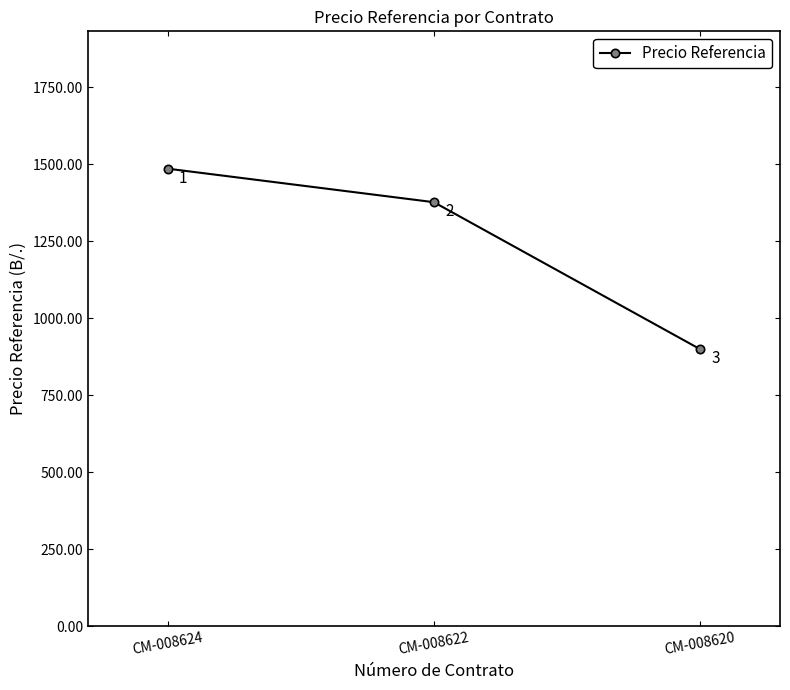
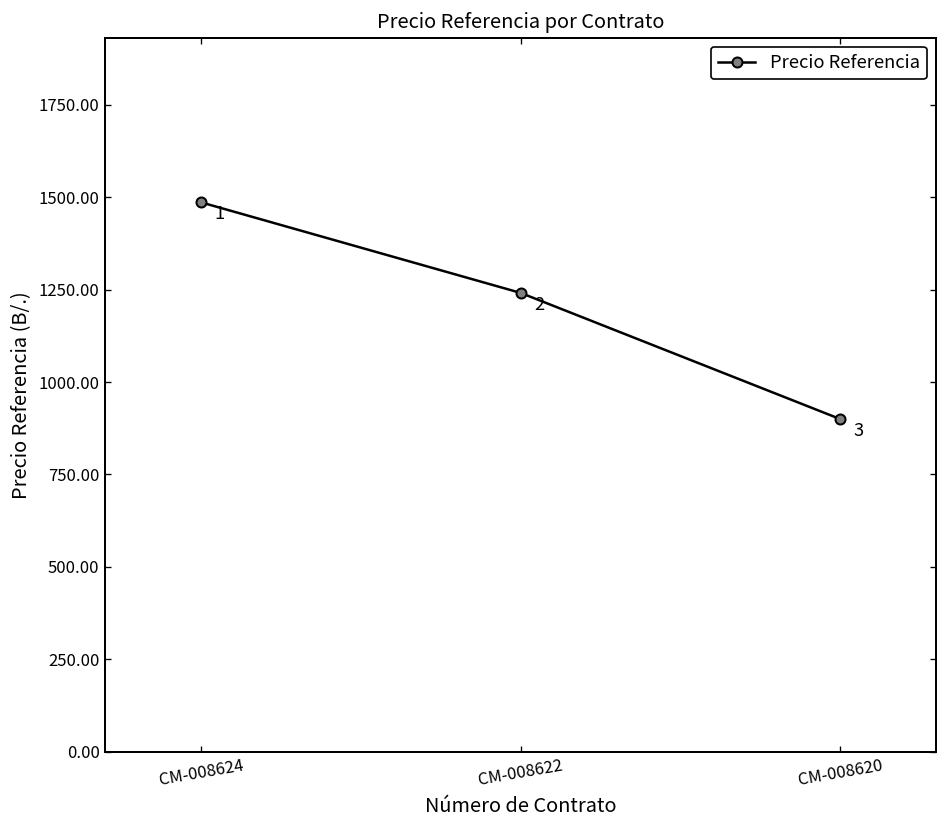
  {
-   "CM-008622": 1380
+   "CM-008622": 1240
  }
